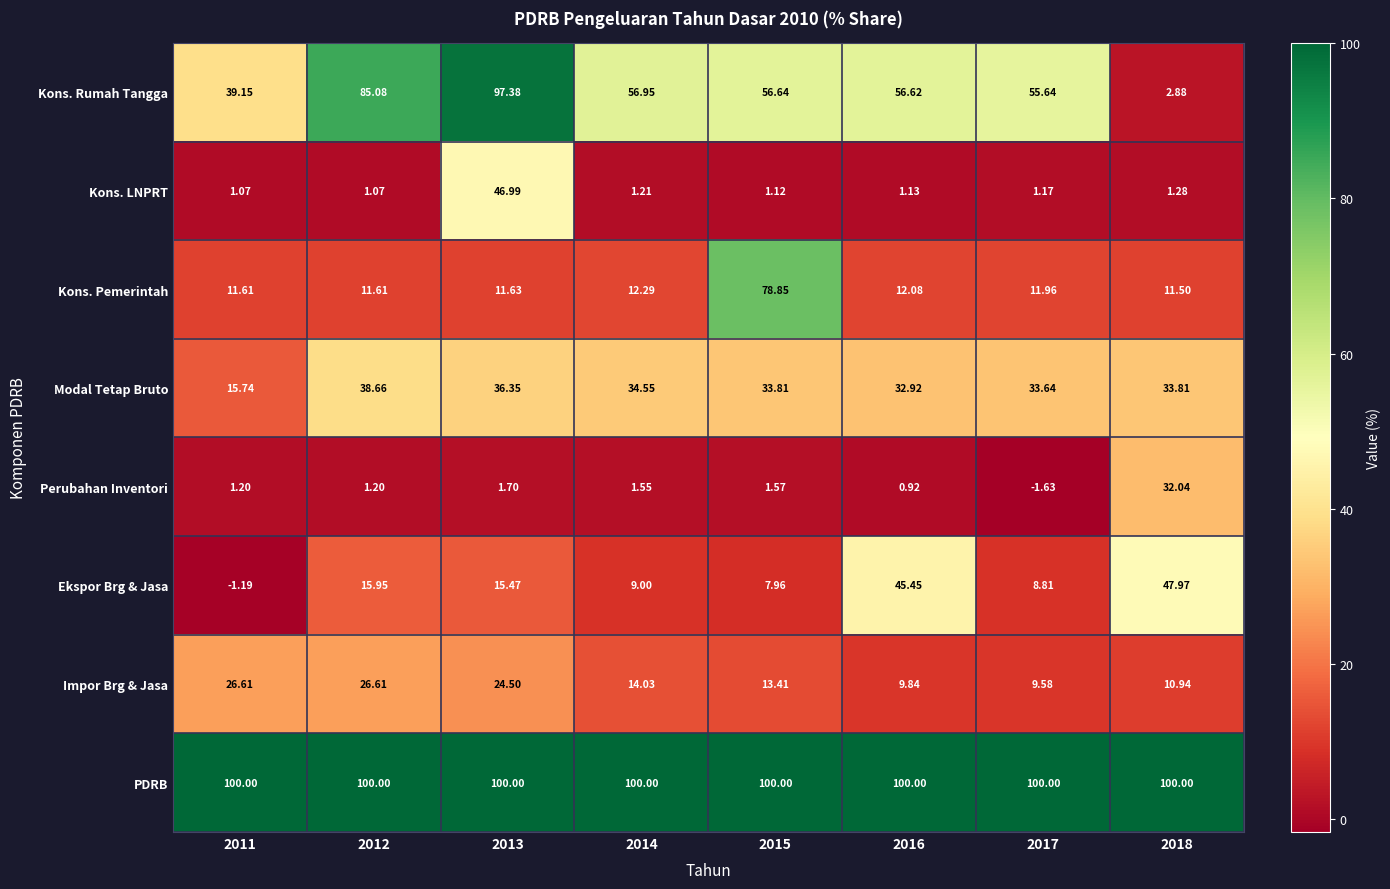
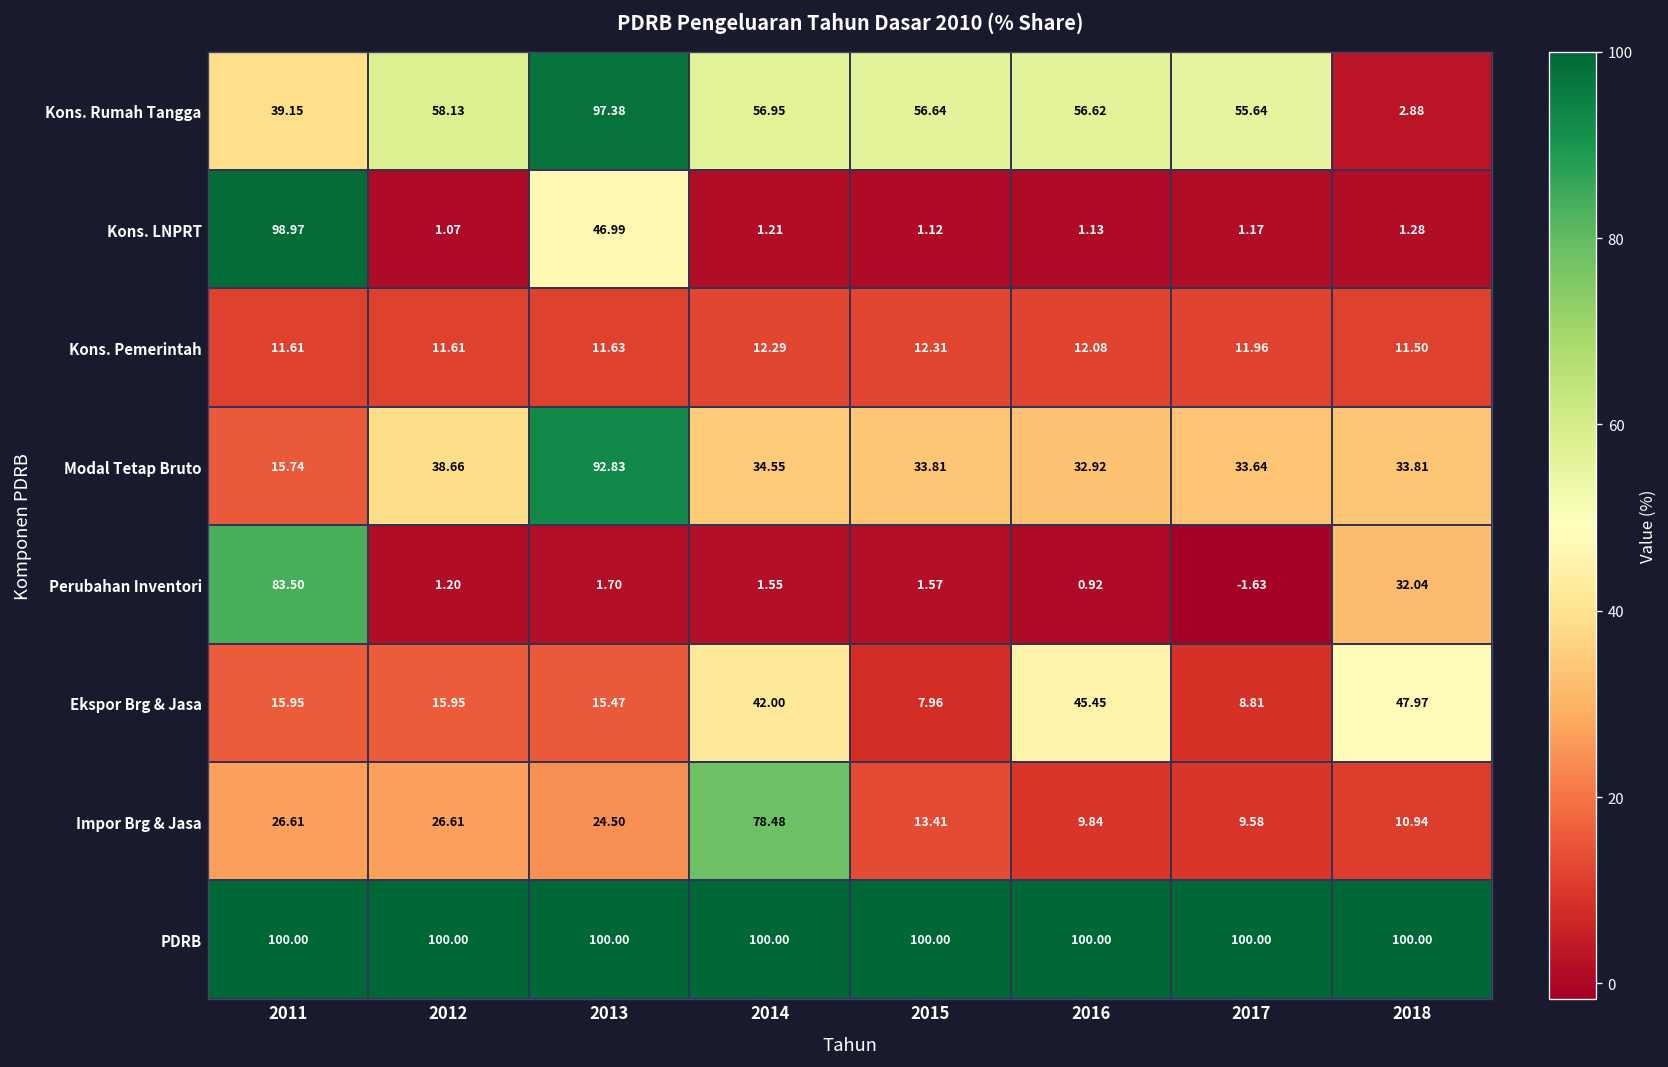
  {
    "Kons. Rumah Tangga": {
      "2011": 39.15,
-     "2012": 85.08,
+     "2012": 58.13,
      "2013": 97.38,
      "2014": 56.95,
      "2015": 56.64,
      "2016": 56.62,
      "2017": 55.64,
      "2018": 2.88
    },
    "Kons. LNPRT": {
-     "2011": 1.07,
+     "2011": 98.97,
      "2012": 1.07,
      "2013": 46.99,
      "2014": 1.21,
      "2015": 1.12,
      "2016": 1.13,
      "2017": 1.17,
      "2018": 1.28
    },
    "Kons. Pemerintah": {
      "2011": 11.61,
      "2012": 11.61,
      "2013": 11.63,
      "2014": 12.29,
-     "2015": 78.85,
+     "2015": 12.31,
      "2016": 12.08,
      "2017": 11.96,
      "2018": 11.50
    },
    "Modal Tetap Bruto": {
      "2011": 15.74,
      "2012": 38.66,
-     "2013": 36.35,
+     "2013": 92.83,
      "2014": 34.55,
      "2015": 33.81,
      "2016": 32.92,
      "2017": 33.64,
      "2018": 33.81
    },
    "Perubahan Inventori": {
-     "2011": 1.20,
+     "2011": 83.50,
      "2012": 1.20,
      "2013": 1.70,
      "2014": 1.55,
      "2015": 1.57,
      "2016": 0.92,
      "2017": -1.63,
      "2018": 32.04
    },
    "Ekspor Brg & Jasa": {
-     "2011": -1.19,
+     "2011": 15.95,
      "2012": 15.95,
      "2013": 15.47,
-     "2014": 9.00,
+     "2014": 42.00,
      "2015": 7.96,
      "2016": 45.45,
      "2017": 8.81,
      "2018": 47.97
    },
    "Impor Brg & Jasa": {
      "2011": 26.61,
      "2012": 26.61,
      "2013": 24.50,
-     "2014": 14.03,
+     "2014": 78.48,
      "2015": 13.41,
      "2016": 9.84,
      "2017": 9.58,
      "2018": 10.94
    },
    "PDRB": {
      "2011": 100.00,
      "2012": 100.00,
      "2013": 100.00,
      "2014": 100.00,
      "2015": 100.00,
      "2016": 100.00,
      "2017": 100.00,
      "2018": 100.00
    }
  }
